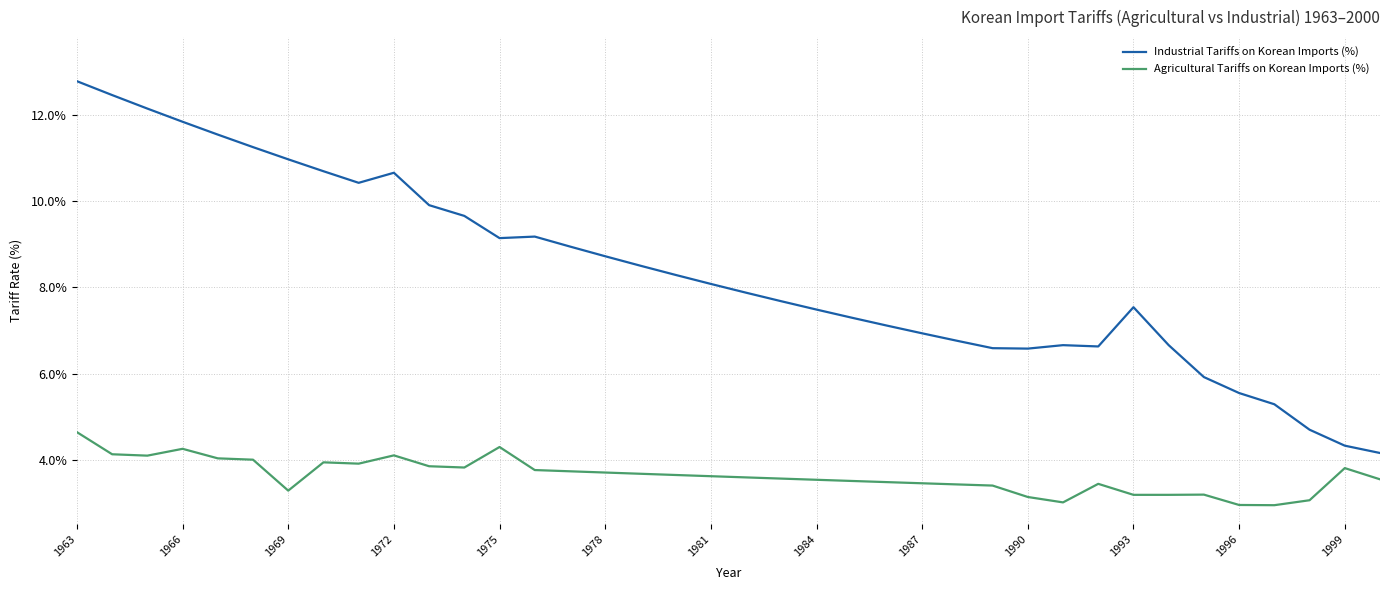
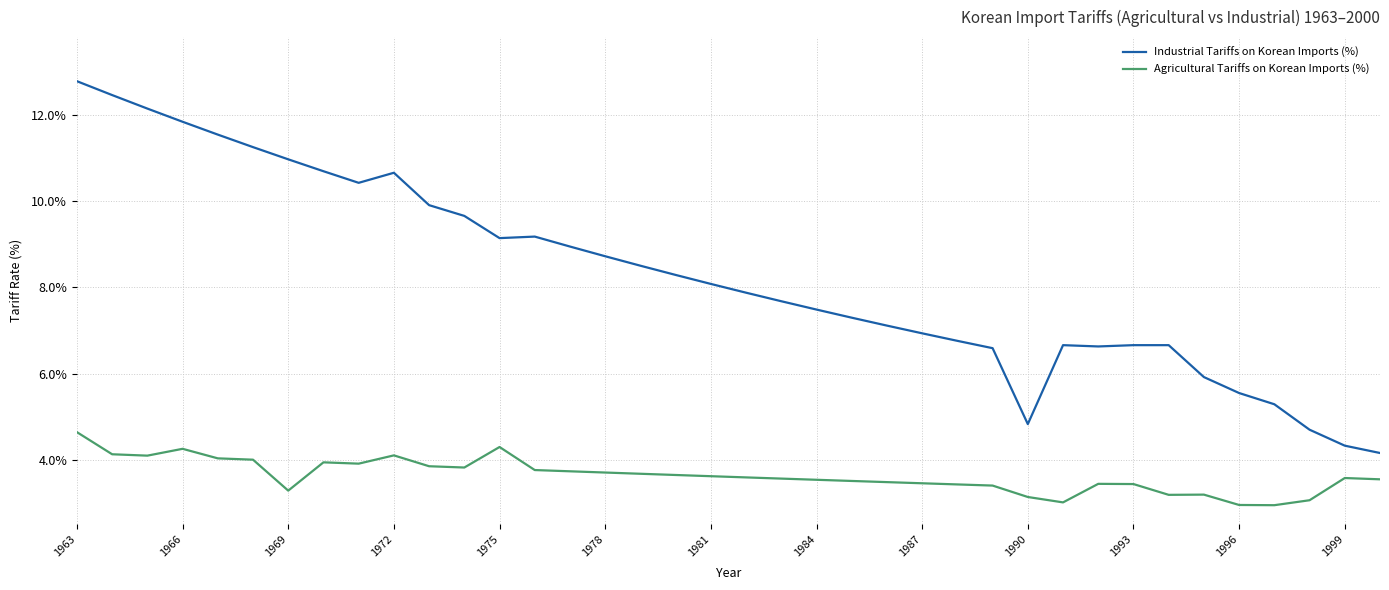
  {
    "Industrial Tariffs on Korean Imports (%)": {
      "1963": "12.8%",
      "1966": "11.8%",
      "1969": "11.0%",
      "1972": "10.7%",
      "1975": "9.1%",
      "1978": "8.7%",
      "1981": "8.1%",
      "1984": "7.5%",
      "1987": "6.9%",
-     "1990": "6.6%",
-     "1993": "7.5%",
+     "1990": "4.8%",
+     "1993": "6.7%",
      "1996": "5.6%",
      "1999": "4.3%"
    },
    "Agricultural Tariffs on Korean Imports (%)": {
      "1963": "4.6%",
      "1966": "4.3%",
      "1969": "3.3%",
      "1972": "4.1%",
      "1975": "4.3%",
      "1978": "3.7%",
      "1981": "3.6%",
      "1984": "3.5%",
      "1987": "3.5%",
      "1990": "3.1%",
-     "1993": "3.2%",
+     "1993": "3.4%",
      "1996": "3.0%",
-     "1999": "3.8%"
+     "1999": "3.6%"
    }
  }
